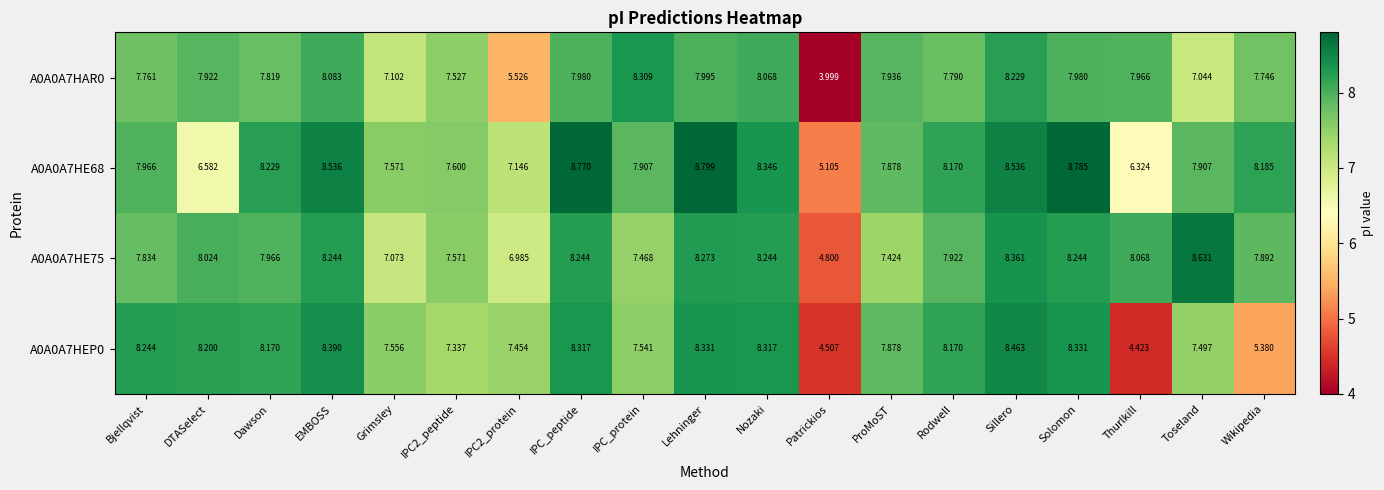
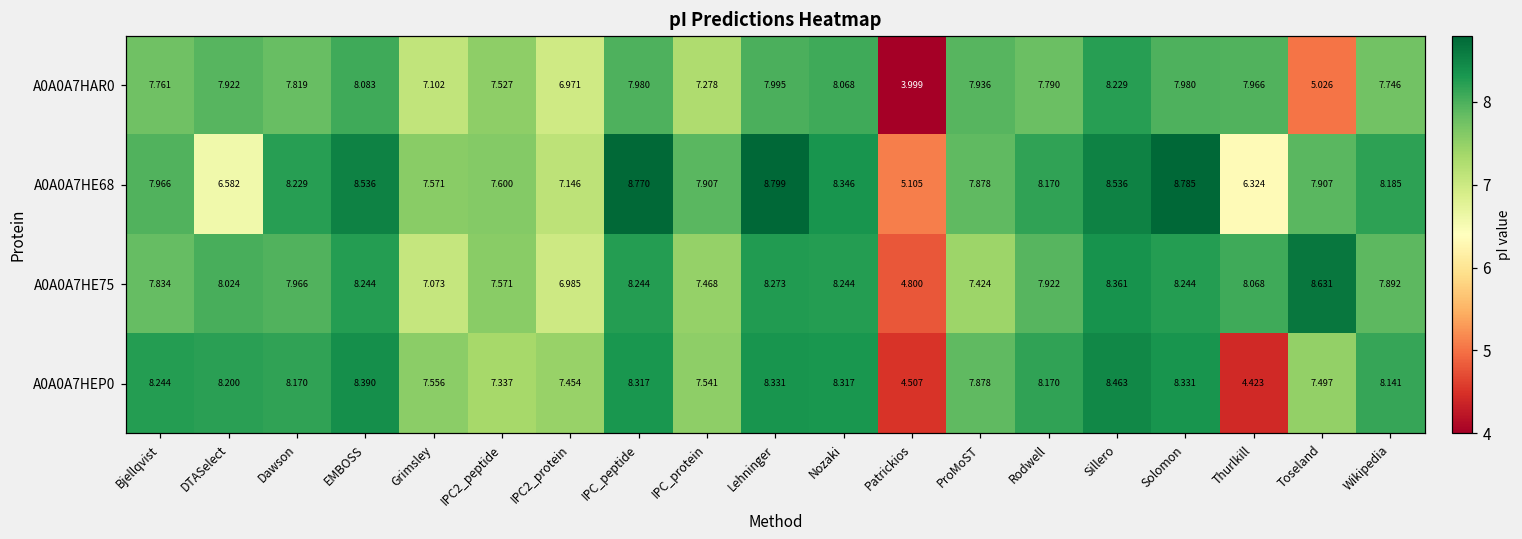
  {
    "A0A0A7HAR0": {
      "Bjellqvist": 7.761,
      "DTASelect": 7.922,
      "Dawson": 7.819,
      "EMBOSS": 8.083,
      "Grimsley": 7.102,
      "IPC2_peptide": 7.527,
-     "IPC2_protein": 5.526,
+     "IPC2_protein": 6.971,
      "IPC_peptide": 7.980,
-     "IPC_protein": 8.309,
+     "IPC_protein": 7.278,
      "Lehninger": 7.995,
      "Nozaki": 8.068,
      "Patrickios": 3.999,
      "ProMoST": 7.936,
      "Rodwell": 7.790,
      "Sillero": 8.229,
      "Solomon": 7.980,
      "Thurlkill": 7.966,
-     "Toseland": 7.044,
+     "Toseland": 5.026,
      "Wikipedia": 7.746
    },
    "A0A0A7HE68": {
      "Bjellqvist": 7.966,
      "DTASelect": 6.582,
      "Dawson": 8.229,
      "EMBOSS": 8.536,
      "Grimsley": 7.571,
      "IPC2_peptide": 7.600,
      "IPC2_protein": 7.146,
      "IPC_peptide": 8.770,
      "IPC_protein": 7.907,
      "Lehninger": 8.799,
      "Nozaki": 8.346,
      "Patrickios": 5.105,
      "ProMoST": 7.878,
      "Rodwell": 8.170,
      "Sillero": 8.536,
      "Solomon": 8.785,
      "Thurlkill": 6.324,
      "Toseland": 7.907,
      "Wikipedia": 8.185
    },
    "A0A0A7HE75": {
      "Bjellqvist": 7.834,
      "DTASelect": 8.024,
      "Dawson": 7.966,
      "EMBOSS": 8.244,
      "Grimsley": 7.073,
      "IPC2_peptide": 7.571,
      "IPC2_protein": 6.985,
      "IPC_peptide": 8.244,
      "IPC_protein": 7.468,
      "Lehninger": 8.273,
      "Nozaki": 8.244,
      "Patrickios": 4.800,
      "ProMoST": 7.424,
      "Rodwell": 7.922,
      "Sillero": 8.361,
      "Solomon": 8.244,
      "Thurlkill": 8.068,
      "Toseland": 8.631,
      "Wikipedia": 7.892
    },
    "A0A0A7HEP0": {
      "Bjellqvist": 8.244,
      "DTASelect": 8.200,
      "Dawson": 8.170,
      "EMBOSS": 8.390,
      "Grimsley": 7.556,
      "IPC2_peptide": 7.337,
      "IPC2_protein": 7.454,
      "IPC_peptide": 8.317,
      "IPC_protein": 7.541,
      "Lehninger": 8.331,
      "Nozaki": 8.317,
      "Patrickios": 4.507,
      "ProMoST": 7.878,
      "Rodwell": 8.170,
      "Sillero": 8.463,
      "Solomon": 8.331,
      "Thurlkill": 4.423,
      "Toseland": 7.497,
-     "Wikipedia": 5.380
+     "Wikipedia": 8.141
    }
  }
